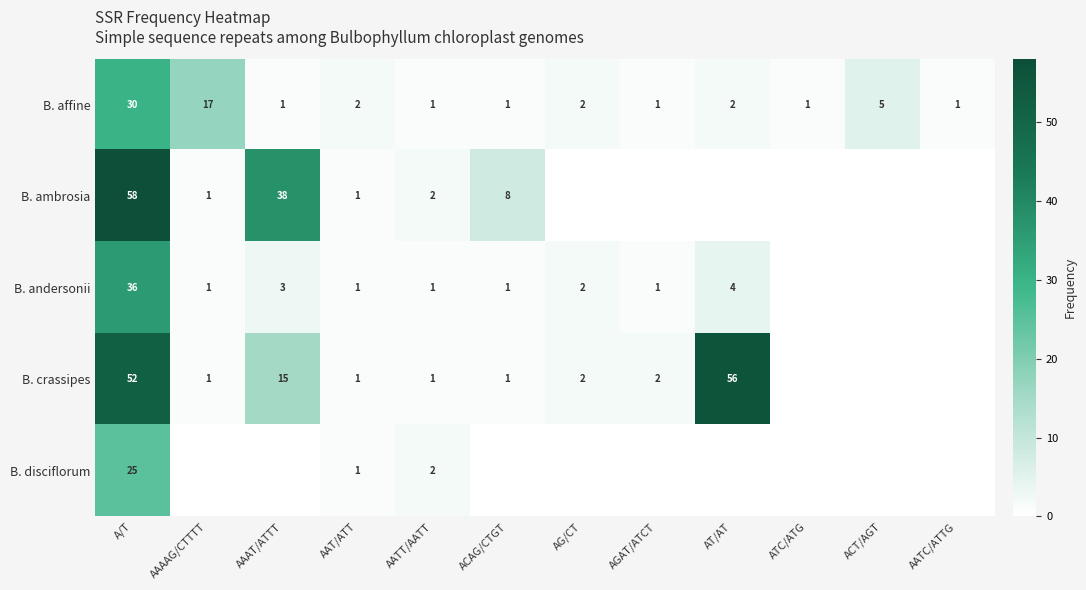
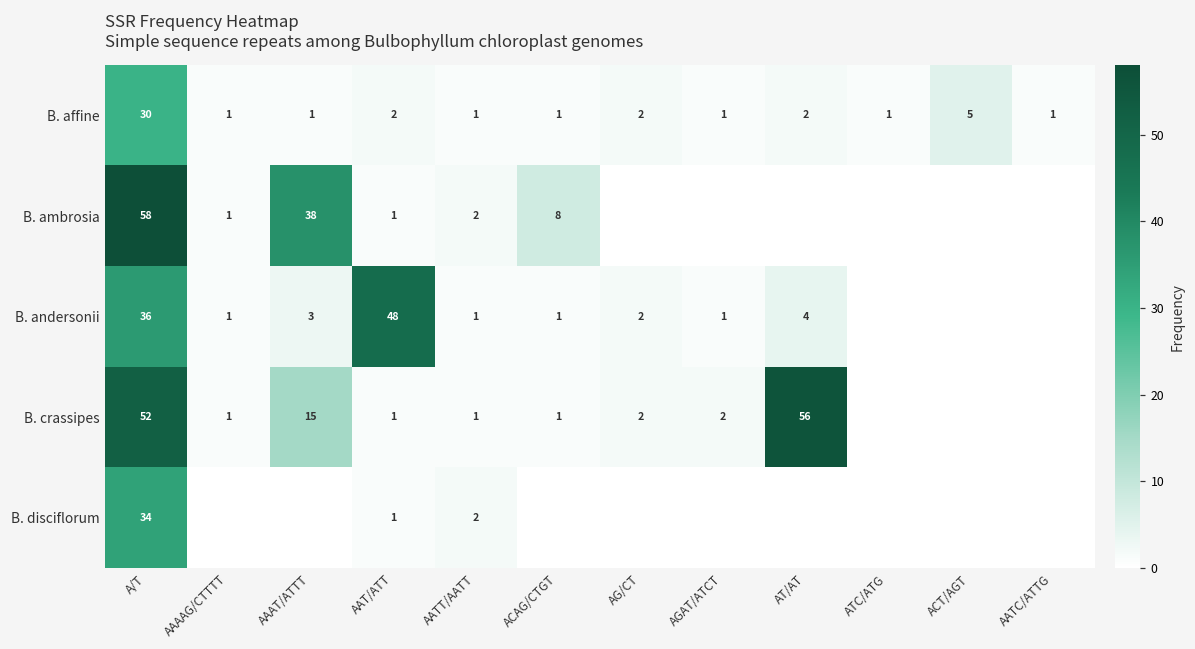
  {
    "B. affine": {
      "A/T": 30,
-     "AAAAG/CTTTT": 17,
+     "AAAAG/CTTTT": 1,
      "AAAT/ATTT": 1,
      "AAT/ATT": 2,
      "AATT/AATT": 1,
      "ACAG/CTGT": 1,
      "AG/CT": 2,
      "AGAT/ATCT": 1,
      "AT/AT": 2,
      "ATC/ATG": 1,
      "ACT/AGT": 5,
      "AATC/ATTG": 1
    },
    "B. ambrosia": {
      "A/T": 58,
      "AAAAG/CTTTT": 1,
      "AAAT/ATTT": 38,
      "AAT/ATT": 1,
      "AATT/AATT": 2,
      "ACAG/CTGT": 8
    },
    "B. andersonii": {
      "A/T": 36,
      "AAAAG/CTTTT": 1,
      "AAAT/ATTT": 3,
-     "AAT/ATT": 1,
+     "AAT/ATT": 48,
      "AATT/AATT": 1,
      "ACAG/CTGT": 1,
      "AG/CT": 2,
      "AGAT/ATCT": 1,
      "AT/AT": 4
    },
    "B. crassipes": {
      "A/T": 52,
      "AAAAG/CTTTT": 1,
      "AAAT/ATTT": 15,
      "AAT/ATT": 1,
      "AATT/AATT": 1,
      "ACAG/CTGT": 1,
      "AG/CT": 2,
      "AGAT/ATCT": 2,
      "AT/AT": 56
    },
    "B. disciflorum": {
-     "A/T": 25,
+     "A/T": 34,
      "AAT/ATT": 1,
      "AATT/AATT": 2
    }
  }
